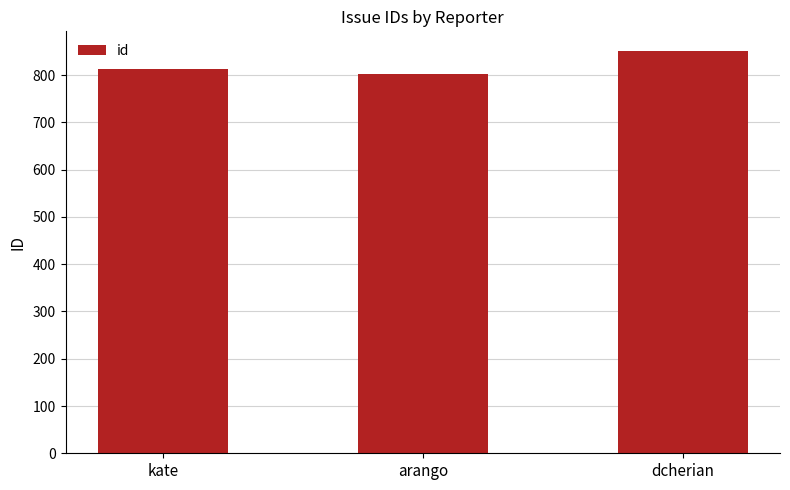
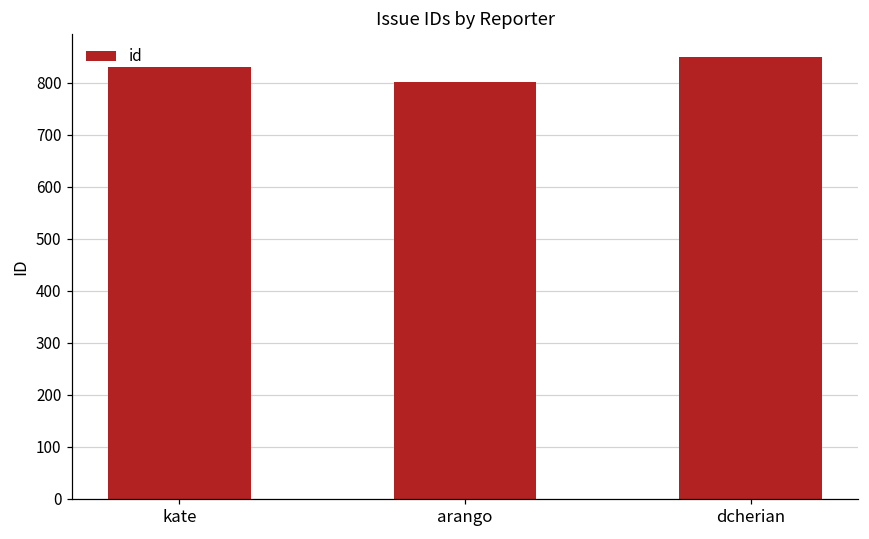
  {
-   "kate": 810,
+   "kate": 830,
    "arango": 800,
    "dcherian": 850
  }
